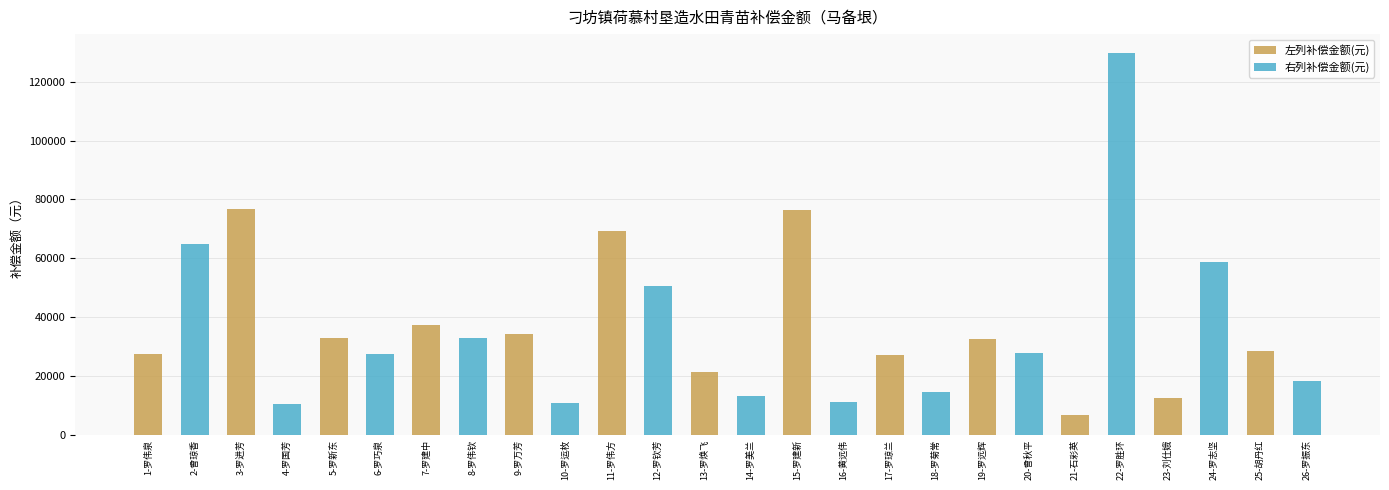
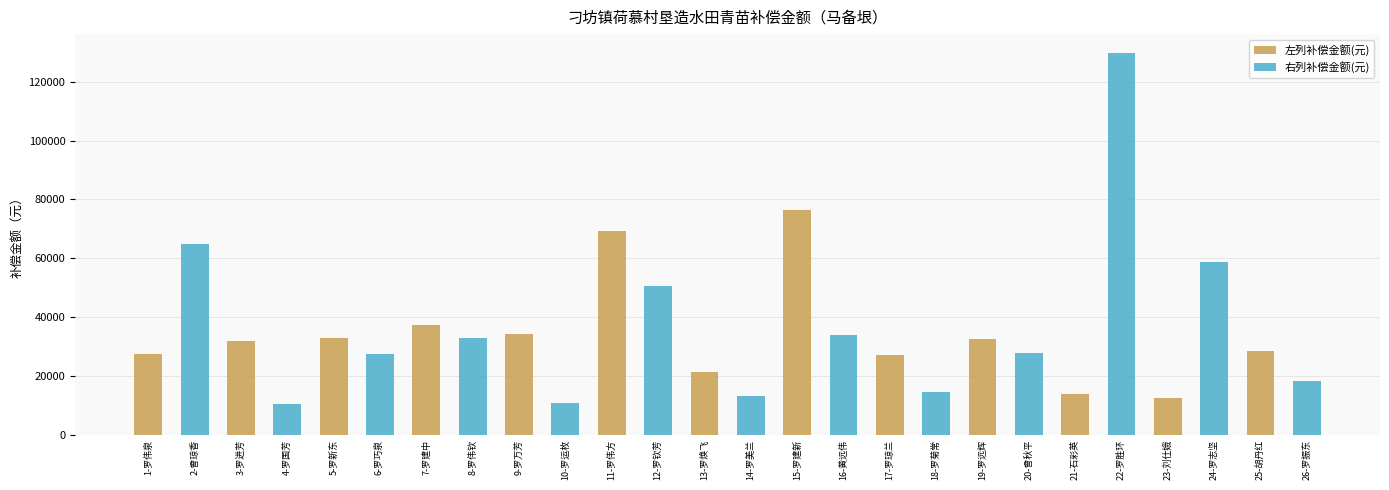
  {
    "左列补偿金额(元)": {
      "1-罗伟泉": 27000,
      "2-曾琼香": 0,
-     "3-罗进芳": 77000,
+     "3-罗进芳": 32000,
      "4-罗国芳": 0,
      "5-罗新东": 33000,
      "6-罗巧泉": 0,
      "7-罗建中": 37000,
      "8-罗伟钦": 0,
      "9-罗万芳": 34000,
      "10-罗运枚": 0,
      "11-罗伟方": 69000,
      "12-罗钦芳": 0,
      "13-罗焕飞": 21000,
      "14-罗美兰": 0,
      "15-罗建新": 76000,
      "16-黄远伟": 0,
      "17-罗琼兰": 27000,
      "18-罗菊常": 0,
      "19-罗远辉": 33000,
      "20-曾秋平": 0,
-     "21-石彩英": 7000,
+     "21-石彩英": 14000,
      "22-罗胜环": 0,
      "23-刘仕娥": 12000,
      "24-罗志坚": 0,
      "25-胡丹红": 29000,
      "26-罗振东": 0
    },
    "右列补偿金额(元)": {
      "1-罗伟泉": 0,
      "2-曾琼香": 65000,
      "3-罗进芳": 0,
      "4-罗国芳": 11000,
      "5-罗新东": 0,
      "6-罗巧泉": 28000,
      "7-罗建中": 0,
      "8-罗伟钦": 33000,
      "9-罗万芳": 0,
      "10-罗运枚": 11000,
      "11-罗伟方": 0,
      "12-罗钦芳": 51000,
      "13-罗焕飞": 0,
      "14-罗美兰": 13000,
      "15-罗建新": 0,
-     "16-黄远伟": 11000,
+     "16-黄远伟": 34000,
      "17-罗琼兰": 0,
      "18-罗菊常": 15000,
      "19-罗远辉": 0,
      "20-曾秋平": 28000,
      "21-石彩英": 0,
      "22-罗胜环": 130000,
      "23-刘仕娥": 0,
      "24-罗志坚": 59000,
      "25-胡丹红": 0,
      "26-罗振东": 18000
    }
  }
